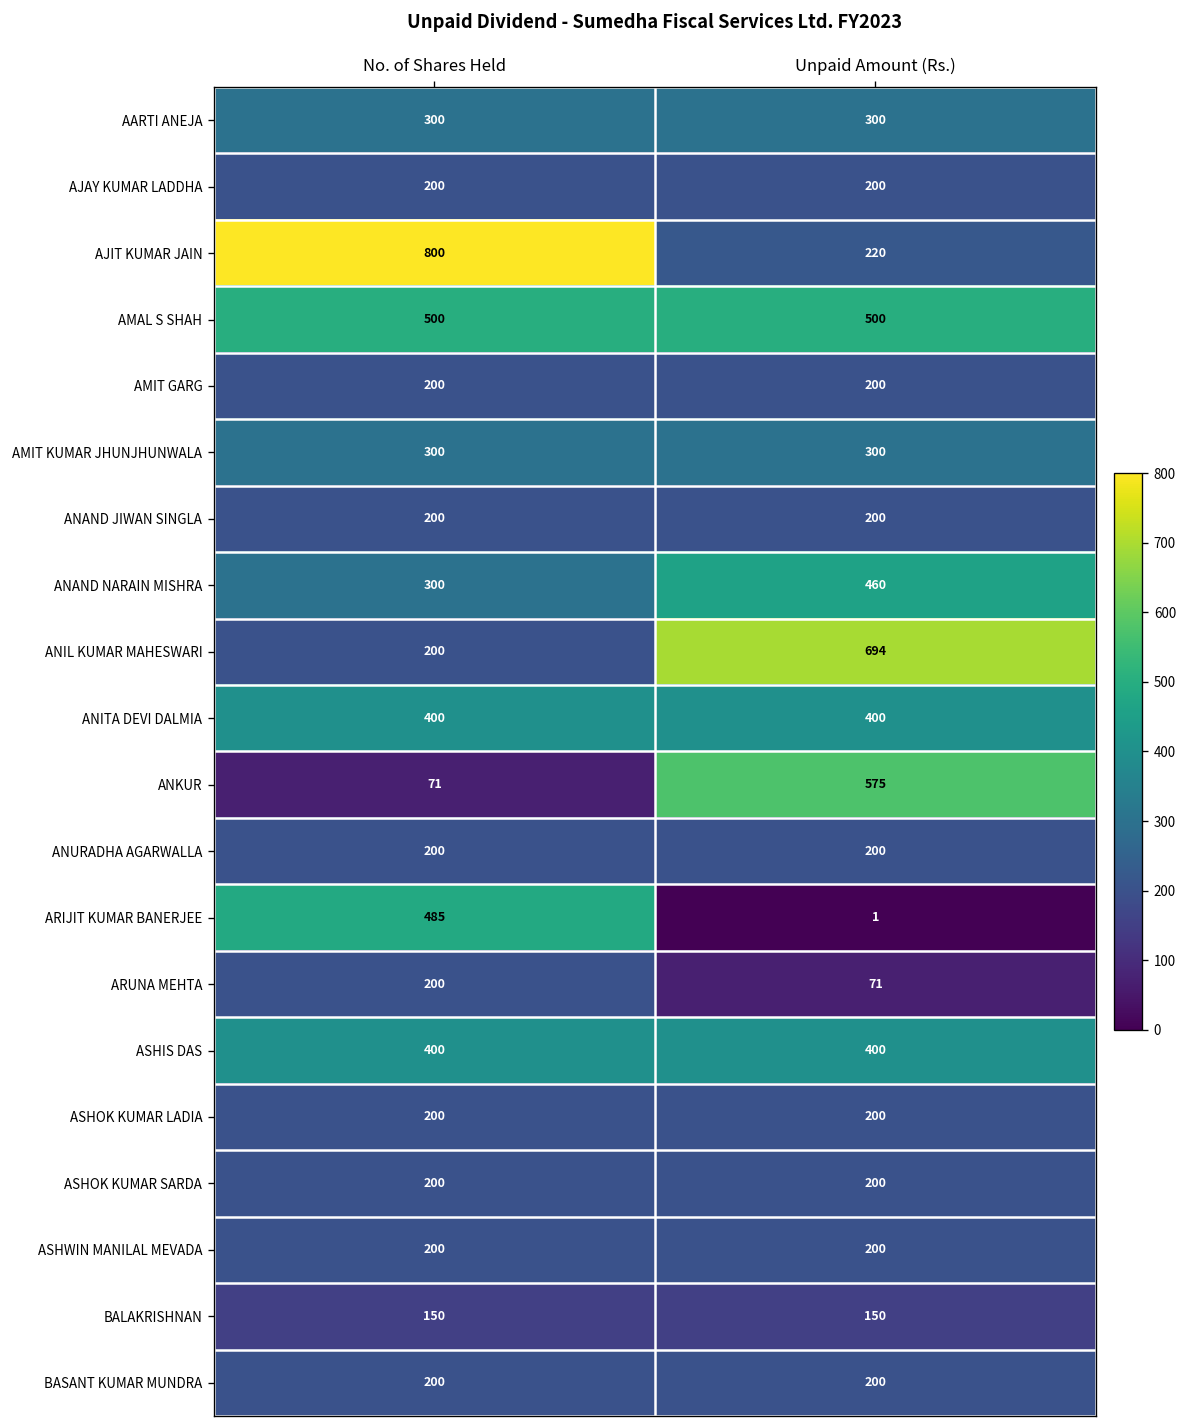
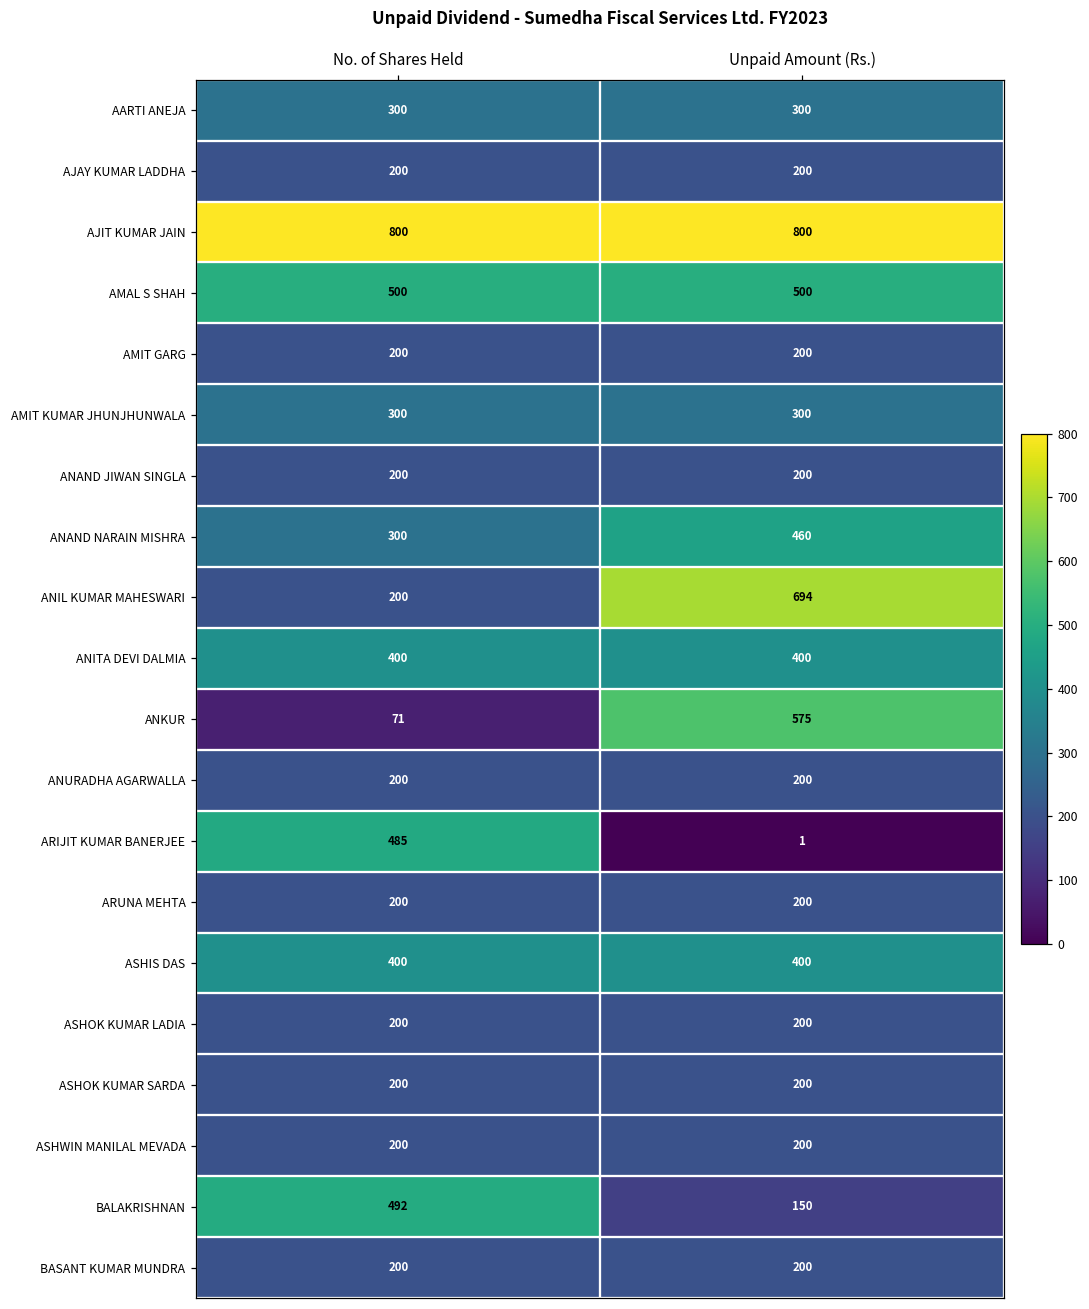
  {
    "AARTI ANEJA": {
      "No. of Shares Held": 300,
      "Unpaid Amount (Rs.)": 300
    },
    "AJAY KUMAR LADDHA": {
      "No. of Shares Held": 200,
      "Unpaid Amount (Rs.)": 200
    },
    "AJIT KUMAR JAIN": {
      "No. of Shares Held": 800,
-     "Unpaid Amount (Rs.)": 220
+     "Unpaid Amount (Rs.)": 800
    },
    "AMAL S SHAH": {
      "No. of Shares Held": 500,
      "Unpaid Amount (Rs.)": 500
    },
    "AMIT GARG": {
      "No. of Shares Held": 200,
      "Unpaid Amount (Rs.)": 200
    },
    "AMIT KUMAR JHUNJHUNWALA": {
      "No. of Shares Held": 300,
      "Unpaid Amount (Rs.)": 300
    },
    "ANAND JIWAN SINGLA": {
      "No. of Shares Held": 200,
      "Unpaid Amount (Rs.)": 200
    },
    "ANAND NARAIN MISHRA": {
      "No. of Shares Held": 300,
      "Unpaid Amount (Rs.)": 460
    },
    "ANIL KUMAR MAHESWARI": {
      "No. of Shares Held": 200,
      "Unpaid Amount (Rs.)": 694
    },
    "ANITA DEVI DALMIA": {
      "No. of Shares Held": 400,
      "Unpaid Amount (Rs.)": 400
    },
    "ANKUR": {
      "No. of Shares Held": 71,
      "Unpaid Amount (Rs.)": 575
    },
    "ANURADHA AGARWALLA": {
      "No. of Shares Held": 200,
      "Unpaid Amount (Rs.)": 200
    },
    "ARIJIT KUMAR BANERJEE": {
      "No. of Shares Held": 485,
      "Unpaid Amount (Rs.)": 1
    },
    "ARUNA MEHTA": {
      "No. of Shares Held": 200,
-     "Unpaid Amount (Rs.)": 71
+     "Unpaid Amount (Rs.)": 200
    },
    "ASHIS DAS": {
      "No. of Shares Held": 400,
      "Unpaid Amount (Rs.)": 400
    },
    "ASHOK KUMAR LADIA": {
      "No. of Shares Held": 200,
      "Unpaid Amount (Rs.)": 200
    },
    "ASHOK KUMAR SARDA": {
      "No. of Shares Held": 200,
      "Unpaid Amount (Rs.)": 200
    },
    "ASHWIN MANILAL MEVADA": {
      "No. of Shares Held": 200,
      "Unpaid Amount (Rs.)": 200
    },
    "BALAKRISHNAN": {
-     "No. of Shares Held": 150,
+     "No. of Shares Held": 492,
      "Unpaid Amount (Rs.)": 150
    },
    "BASANT KUMAR MUNDRA": {
      "No. of Shares Held": 200,
      "Unpaid Amount (Rs.)": 200
    }
  }
